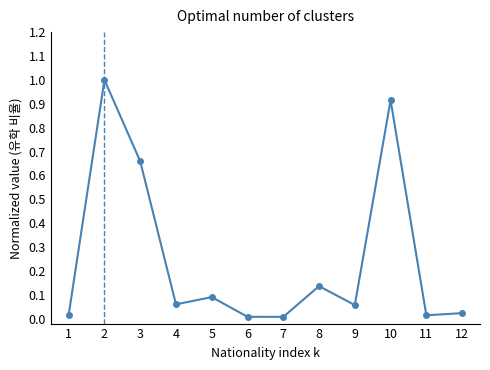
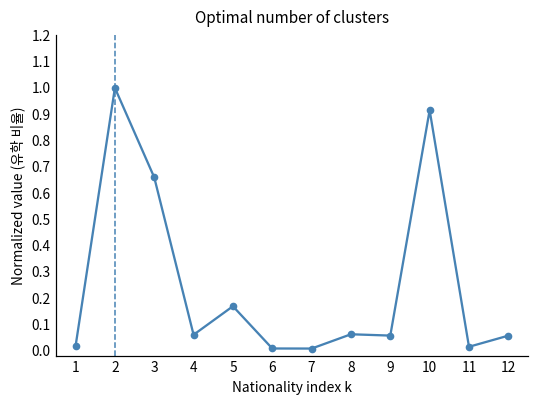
  {
    "1": 0.02,
    "2": 1.00,
    "3": 0.66,
    "4": 0.06,
-   "5": 0.09,
+   "5": 0.17,
    "6": 0.01,
    "7": 0.01,
-   "8": 0.14,
+   "8": 0.06,
    "9": 0.06,
    "10": 0.91,
    "11": 0.01,
-   "12": 0.02
+   "12": 0.06
  }
